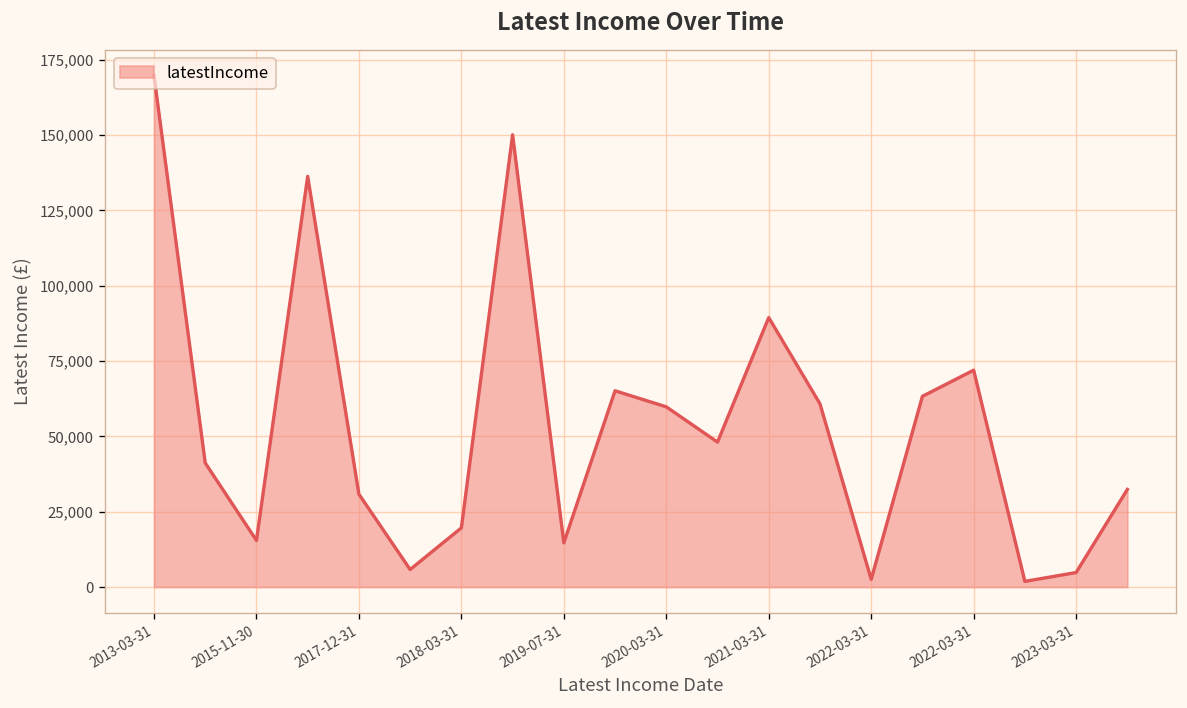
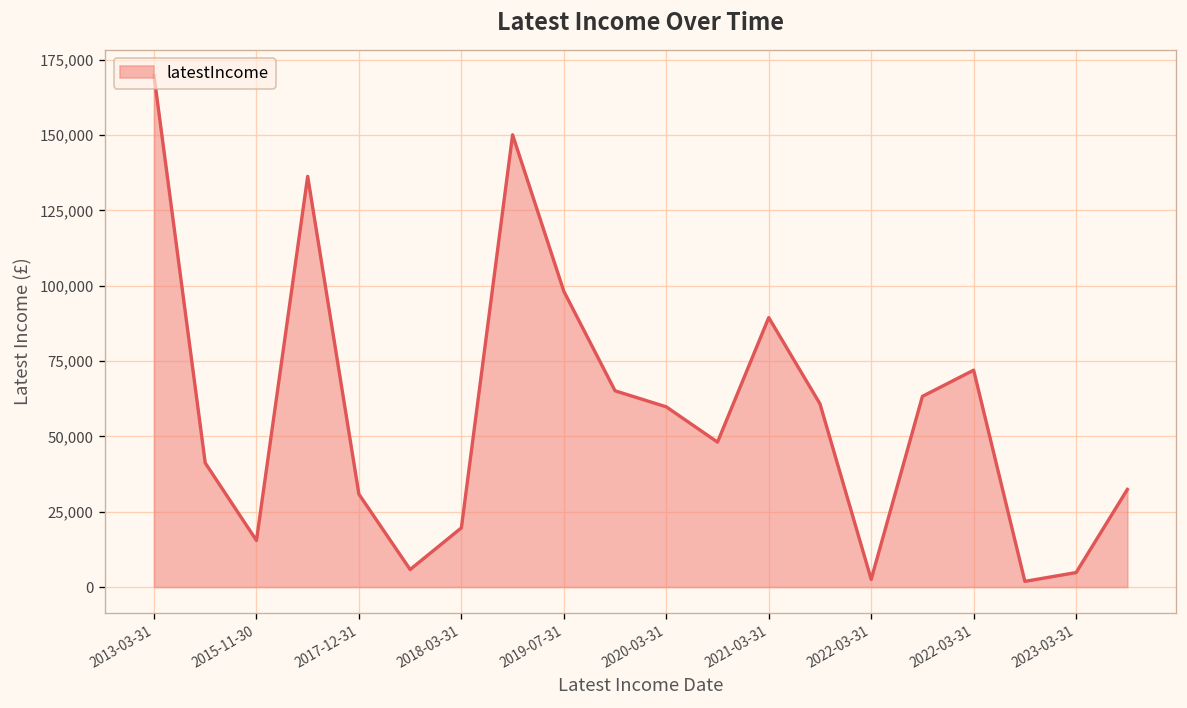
  {
    "2017-12-31": "31,000",
-   "2019-07-31": "15,000"
+   "2019-07-31": "98,000"
  }
